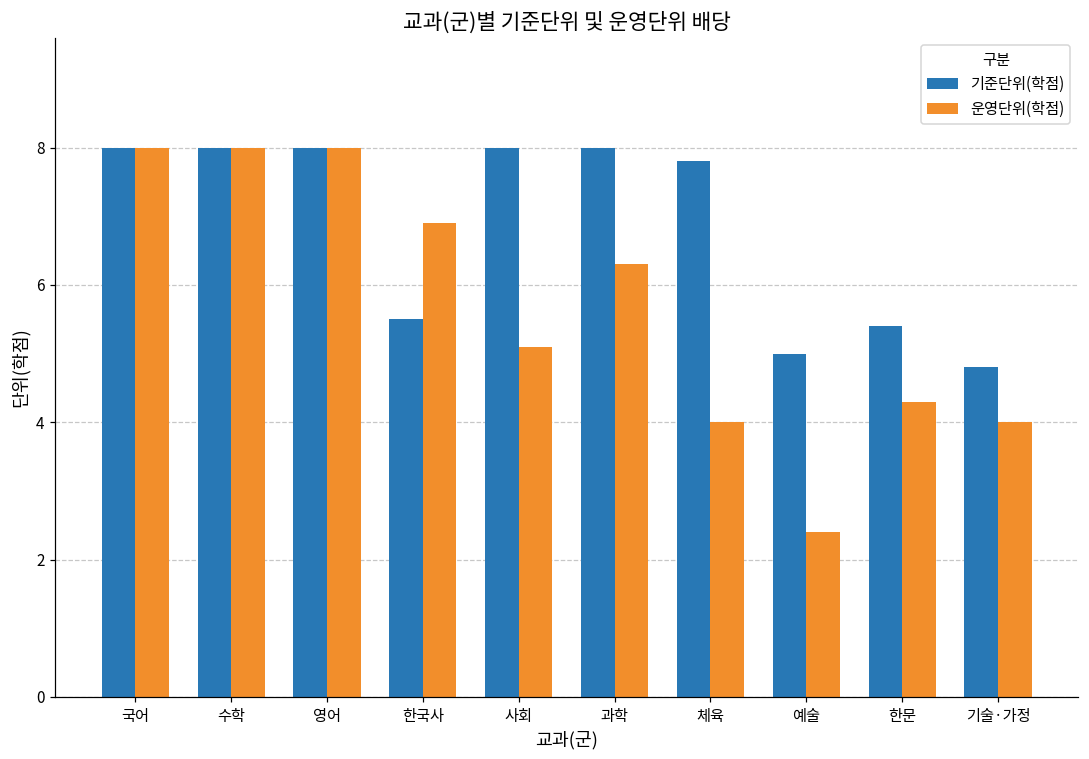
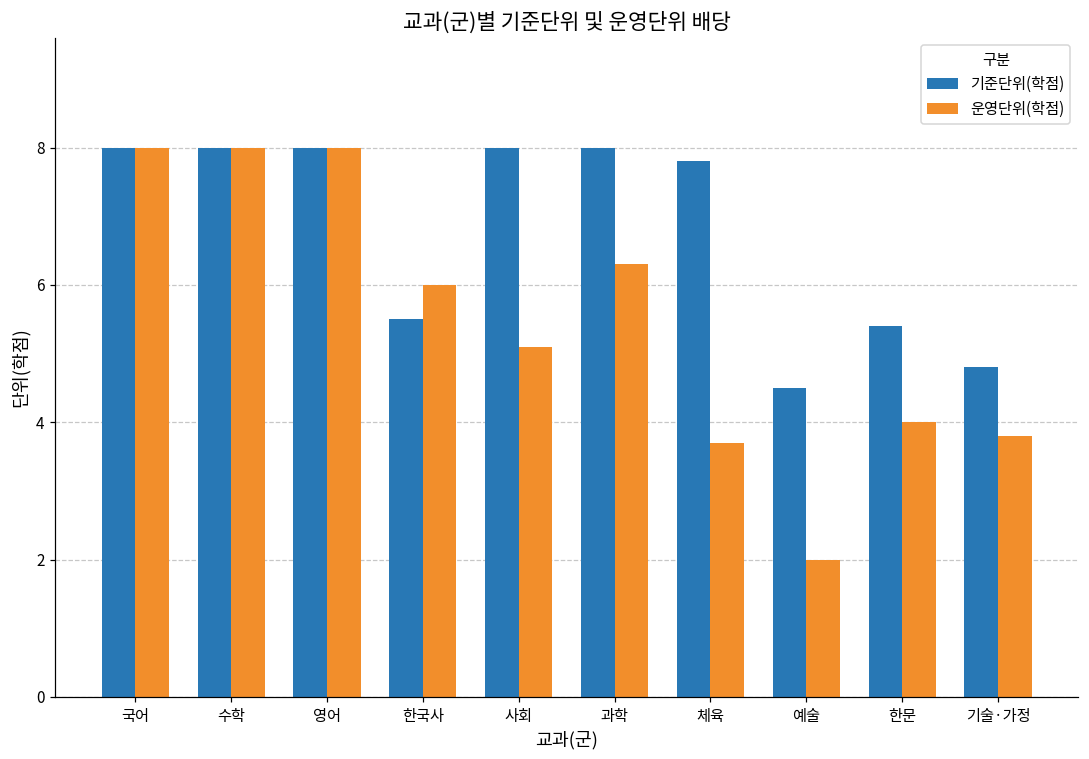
  {
    "기준단위(학점)": {
      "국어": 8.0,
      "수학": 8.0,
      "영어": 8.0,
      "한국사": 5.5,
      "사회": 8.0,
      "과학": 8.0,
      "체육": 7.8,
-     "예술": 5.0,
+     "예술": 4.5,
      "한문": 5.4,
      "기술·가정": 4.8
    },
    "운영단위(학점)": {
      "국어": 8.0,
      "수학": 8.0,
      "영어": 8.0,
-     "한국사": 6.9,
+     "한국사": 6.0,
      "사회": 5.1,
      "과학": 6.3,
-     "체육": 4.0,
-     "예술": 2.4,
-     "한문": 4.3,
-     "기술·가정": 4.0
+     "체육": 3.7,
+     "예술": 2.0,
+     "한문": 4.0,
+     "기술·가정": 3.8
    }
  }
